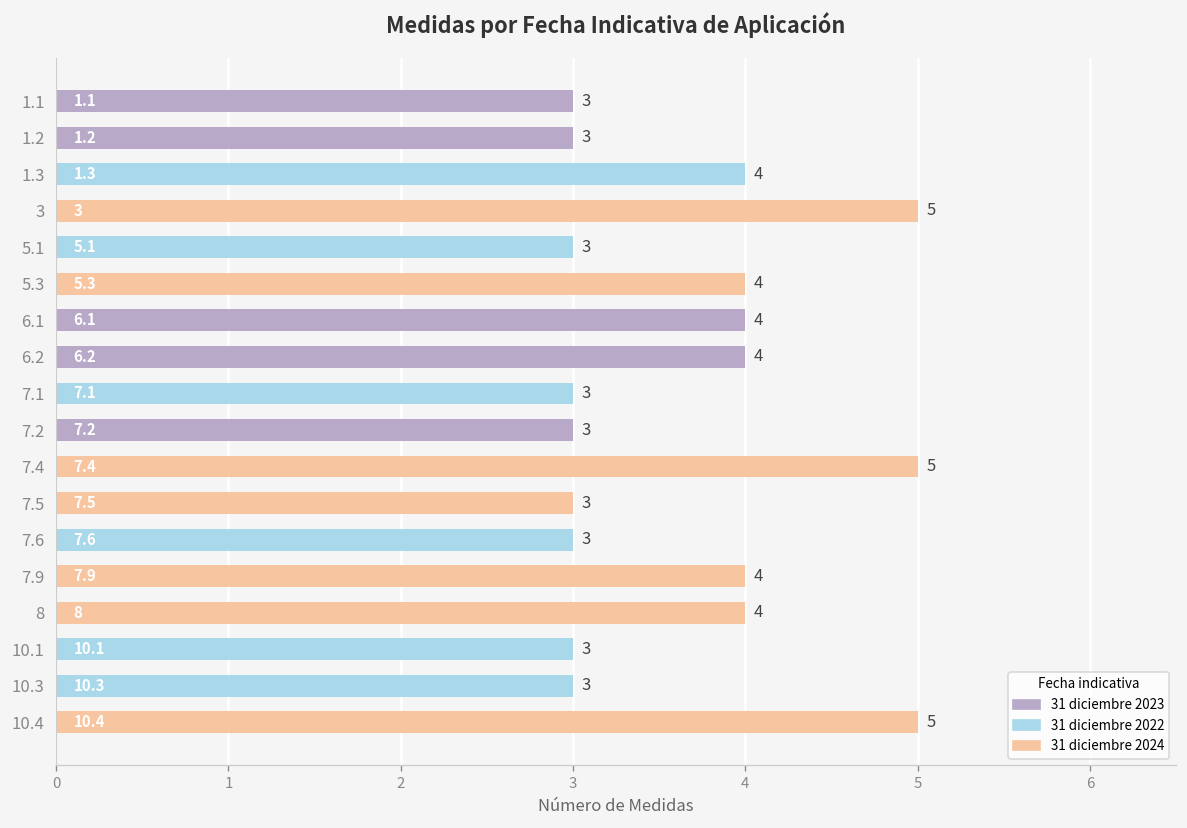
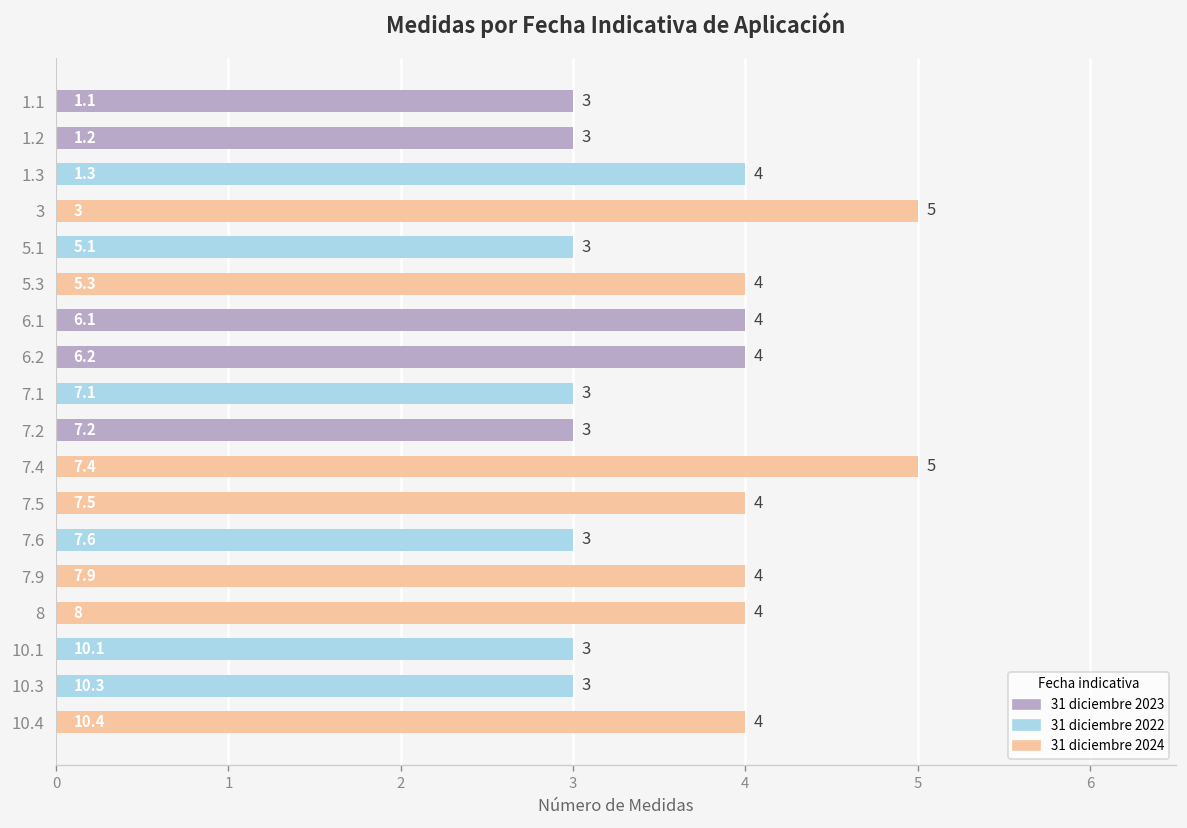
  {
    "1.1": 3,
    "1.2": 3,
    "1.3": 4,
    "3": 5,
    "5.1": 3,
    "5.3": 4,
    "6.1": 4,
    "6.2": 4,
    "7.1": 3,
    "7.2": 3,
    "7.4": 5,
-   "7.5": 3,
+   "7.5": 4,
    "7.6": 3,
    "7.9": 4,
    "8": 4,
    "10.1": 3,
    "10.3": 3,
-   "10.4": 5
+   "10.4": 4
  }
